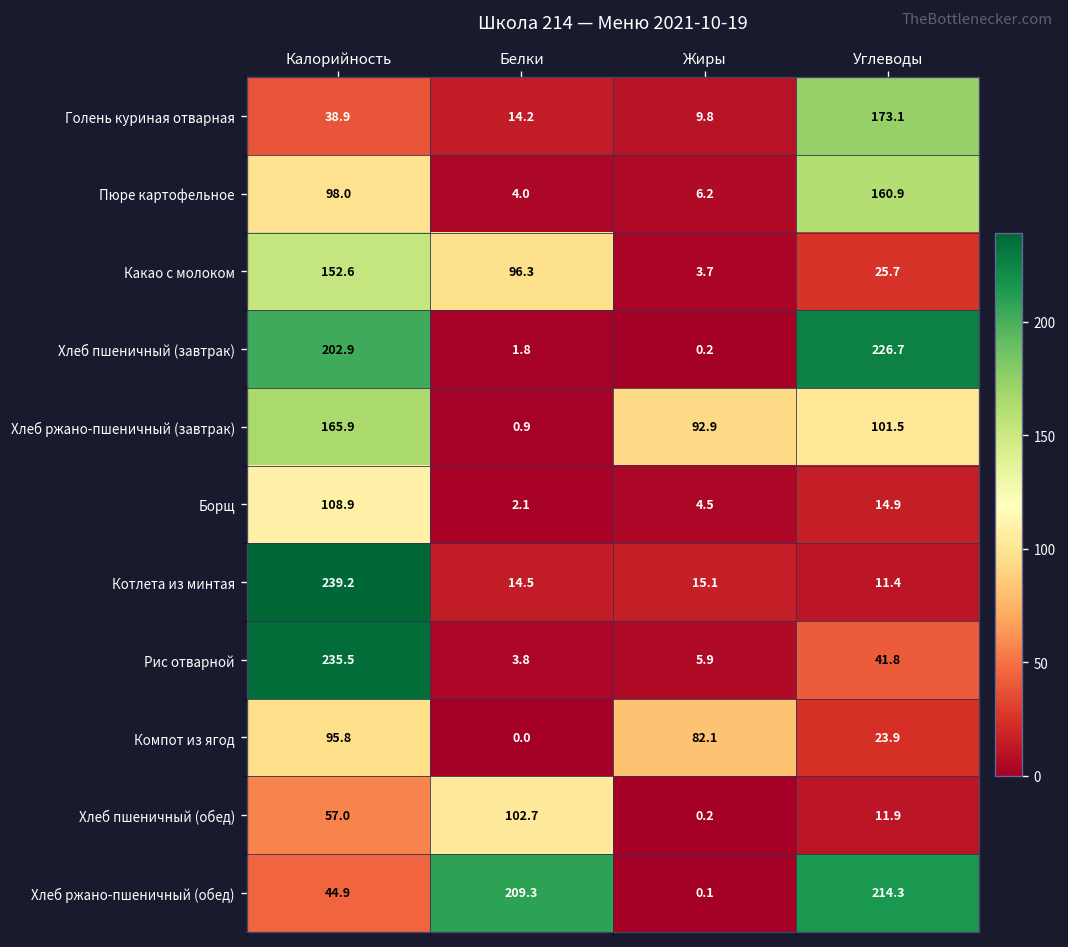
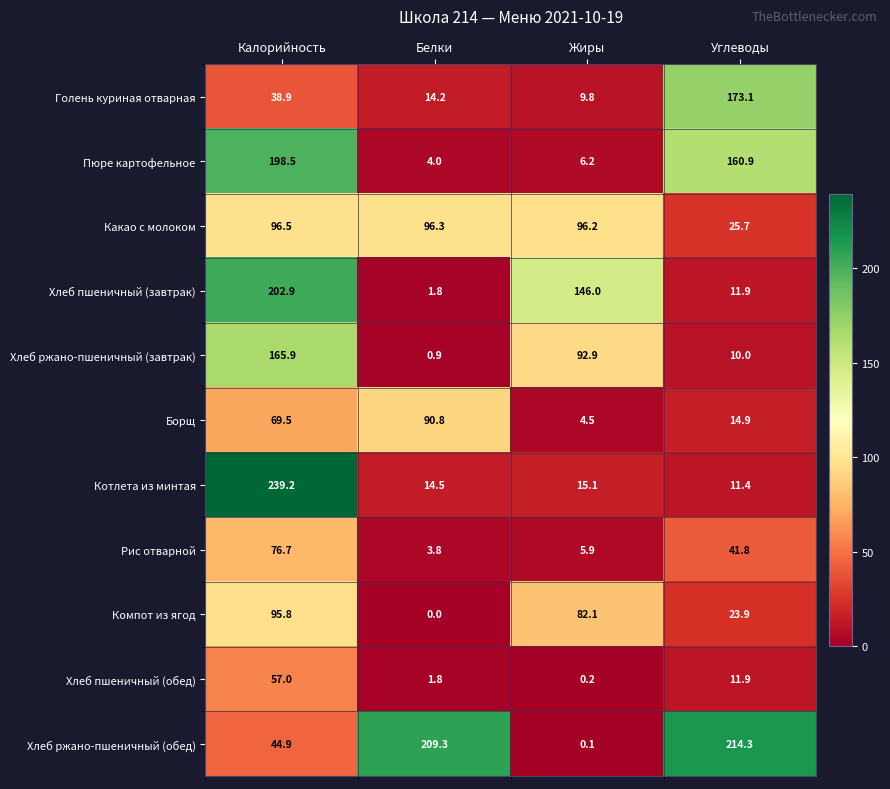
  {
    "Голень куриная отварная": {
      "Калорийность": 38.9,
      "Белки": 14.2,
      "Жиры": 9.8,
      "Углеводы": 173.1
    },
    "Пюре картофельное": {
-     "Калорийность": 98.0,
+     "Калорийность": 198.5,
      "Белки": 4.0,
      "Жиры": 6.2,
      "Углеводы": 160.9
    },
    "Какао с молоком": {
-     "Калорийность": 152.6,
+     "Калорийность": 96.5,
      "Белки": 96.3,
-     "Жиры": 3.7,
+     "Жиры": 96.2,
      "Углеводы": 25.7
    },
    "Хлеб пшеничный (завтрак)": {
      "Калорийность": 202.9,
      "Белки": 1.8,
-     "Жиры": 0.2,
-     "Углеводы": 226.7
+     "Жиры": 146.0,
+     "Углеводы": 11.9
    },
    "Хлеб ржано-пшеничный (завтрак)": {
      "Калорийность": 165.9,
      "Белки": 0.9,
      "Жиры": 92.9,
-     "Углеводы": 101.5
+     "Углеводы": 10.0
    },
    "Борщ": {
-     "Калорийность": 108.9,
-     "Белки": 2.1,
+     "Калорийность": 69.5,
+     "Белки": 90.8,
      "Жиры": 4.5,
      "Углеводы": 14.9
    },
    "Котлета из минтая": {
      "Калорийность": 239.2,
      "Белки": 14.5,
      "Жиры": 15.1,
      "Углеводы": 11.4
    },
    "Рис отварной": {
-     "Калорийность": 235.5,
+     "Калорийность": 76.7,
      "Белки": 3.8,
      "Жиры": 5.9,
      "Углеводы": 41.8
    },
    "Компот из ягод": {
      "Калорийность": 95.8,
      "Белки": 0.0,
      "Жиры": 82.1,
      "Углеводы": 23.9
    },
    "Хлеб пшеничный (обед)": {
      "Калорийность": 57.0,
-     "Белки": 102.7,
+     "Белки": 1.8,
      "Жиры": 0.2,
      "Углеводы": 11.9
    },
    "Хлеб ржано-пшеничный (обед)": {
      "Калорийность": 44.9,
      "Белки": 209.3,
      "Жиры": 0.1,
      "Углеводы": 214.3
    }
  }
